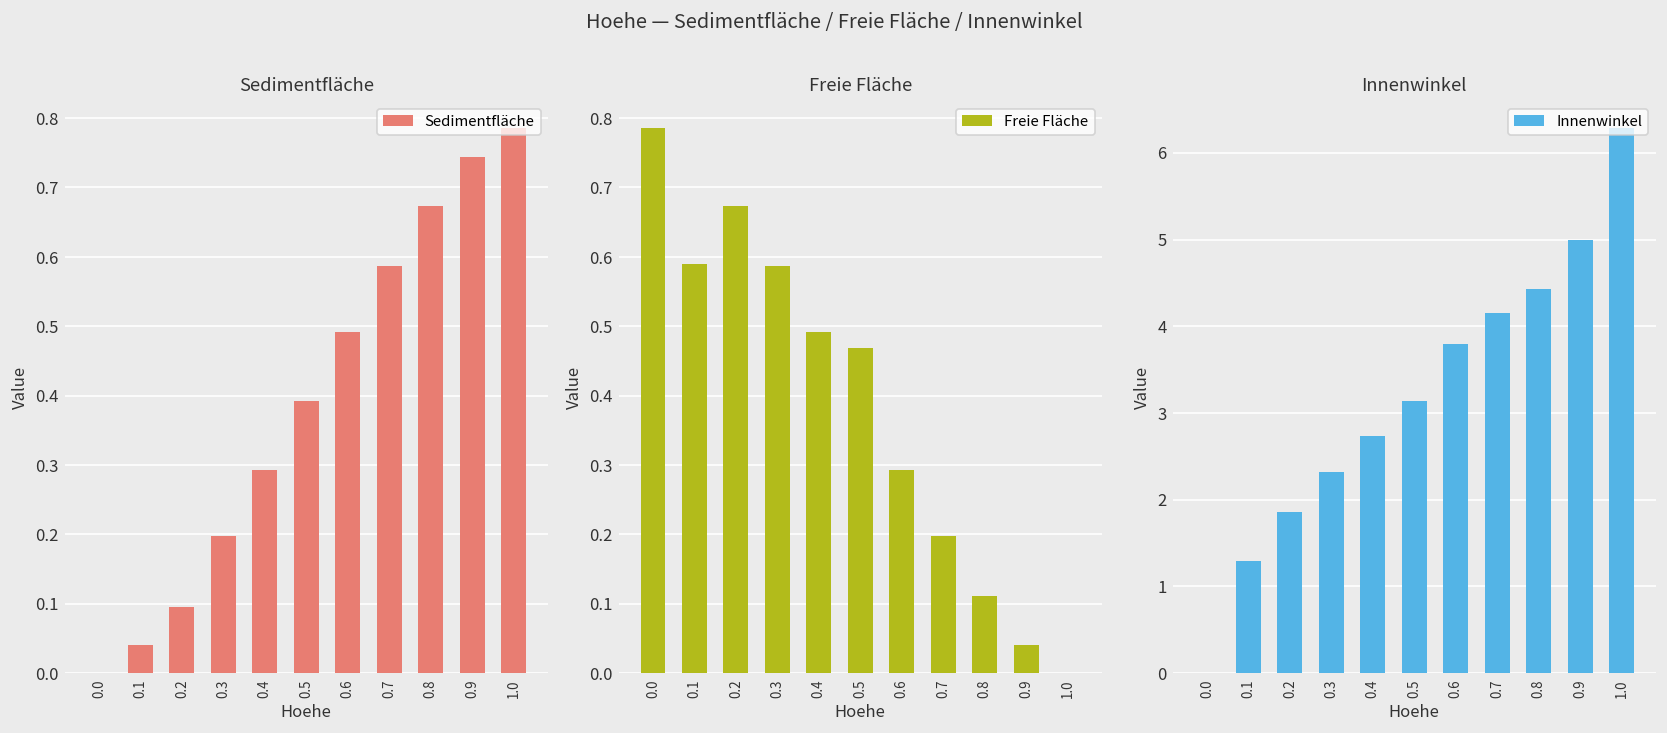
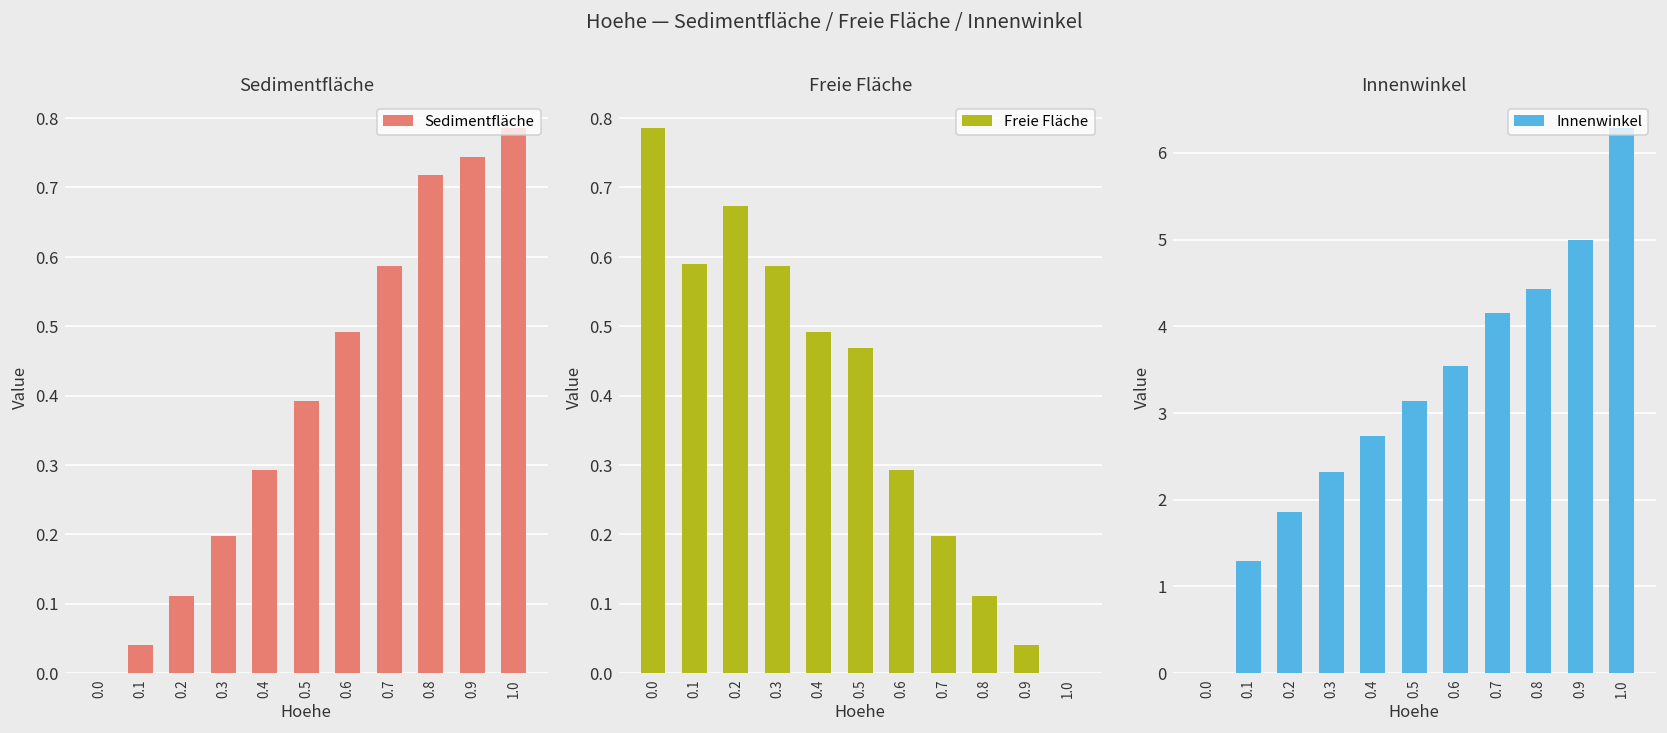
  {
    "Sedimentfläche": {
      "0.0": 0.00,
      "0.1": 0.04,
-     "0.2": 0.09,
+     "0.2": 0.11,
      "0.3": 0.20,
      "0.4": 0.29,
      "0.5": 0.39,
      "0.6": 0.49,
      "0.7": 0.59,
-     "0.8": 0.67,
+     "0.8": 0.72,
      "0.9": 0.74
    },
    "Freie Fläche": {
      "0.0": 0.79,
      "0.1": 0.59,
      "0.2": 0.67,
      "0.3": 0.59,
      "0.4": 0.49,
      "0.5": 0.47,
      "0.6": 0.29,
      "0.7": 0.20,
      "0.8": 0.11,
      "0.9": 0.04,
      "1.0": 0.00
    },
    "Innenwinkel": {
      "0.0": 0.0,
      "0.1": 1.3,
      "0.2": 1.9,
      "0.3": 2.3,
      "0.4": 2.7,
      "0.5": 3.1,
-     "0.6": 3.8,
+     "0.6": 3.5,
      "0.7": 4.2,
      "0.8": 4.4,
      "0.9": 5.0
    }
  }
